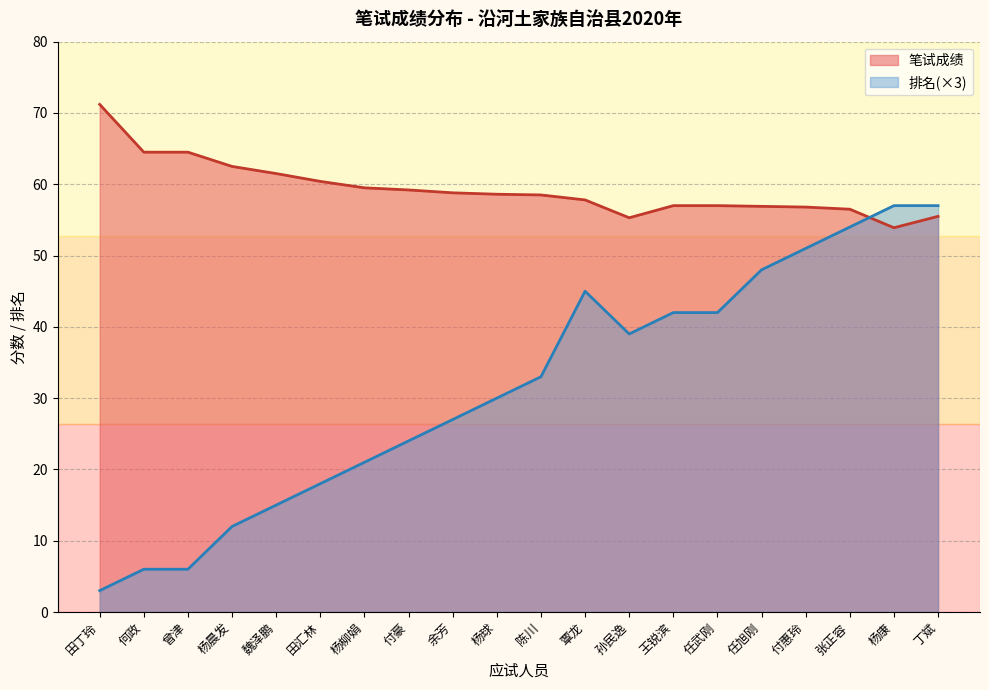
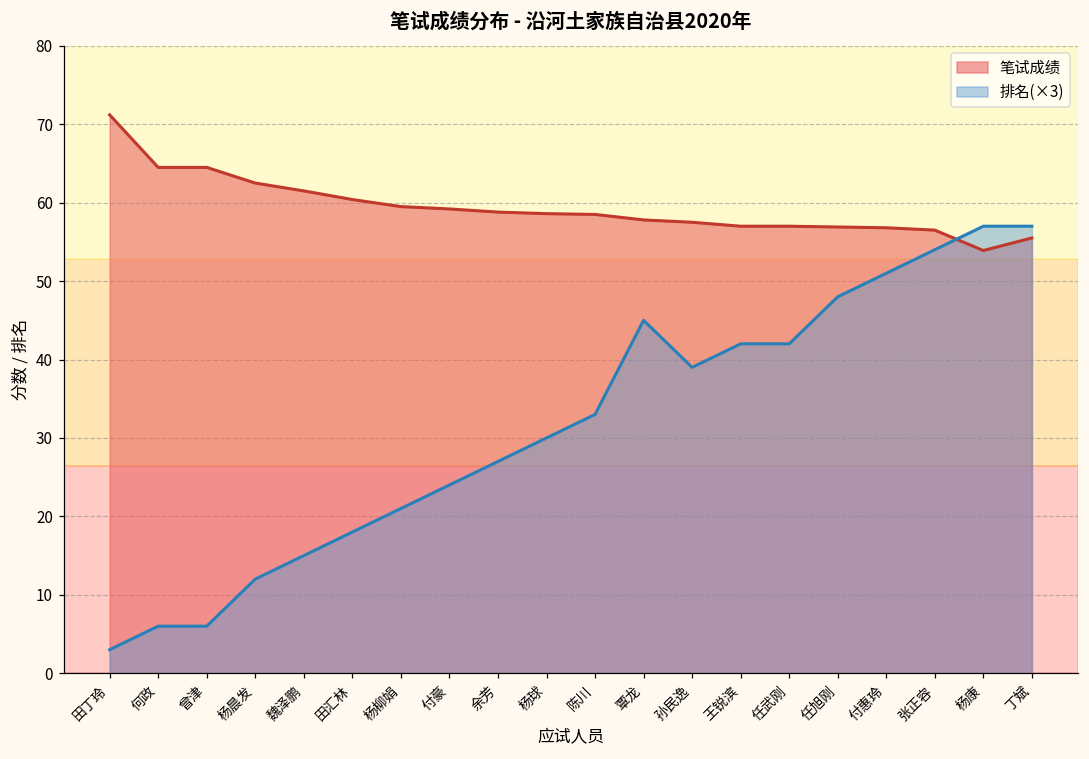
  {
    "笔试成绩": {
      "田丁玲": 71,
      "何政": 65,
      "曾津": 65,
      "杨晨发": 63,
      "魏泽鹏": 62,
      "田汇林": 60,
      "杨柳娟": 60,
      "付豪": 59,
      "余芳": 59,
      "杨球": 59,
      "陈川": 59,
      "覃龙": 58,
-     "孙民逸": 55,
+     "孙民逸": 58,
      "王锐滨": 57,
      "任武刚": 57,
      "任旭刚": 57,
      "付惠玲": 57,
      "张正容": 57,
      "杨康": 54,
      "丁斌": 56
    },
    "排名(×3)": {
      "田丁玲": 3,
      "何政": 6,
      "曾津": 6,
      "杨晨发": 12,
      "魏泽鹏": 15,
      "田汇林": 18,
      "杨柳娟": 21,
      "付豪": 24,
      "余芳": 27,
      "杨球": 30,
      "陈川": 33,
      "覃龙": 45,
      "孙民逸": 39,
      "王锐滨": 42,
      "任武刚": 42,
      "任旭刚": 48,
      "付惠玲": 51,
      "张正容": 54,
      "杨康": 57,
      "丁斌": 57
    }
  }
